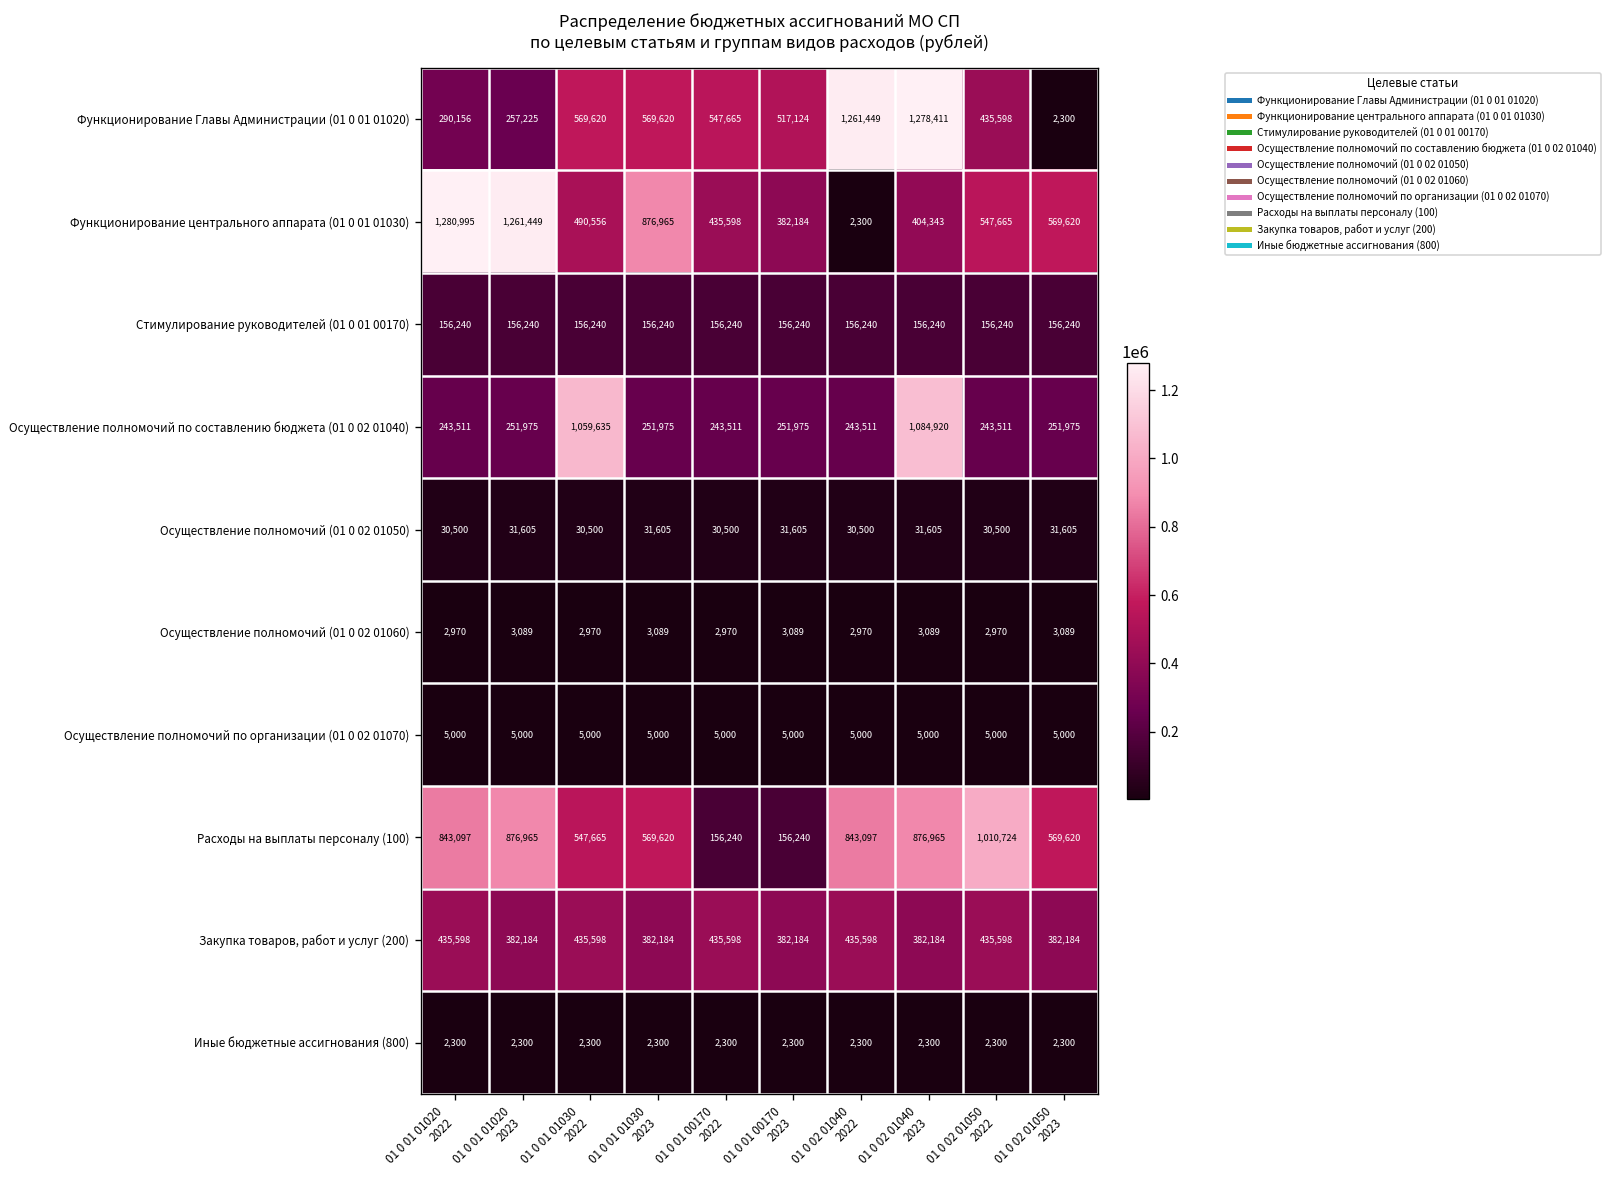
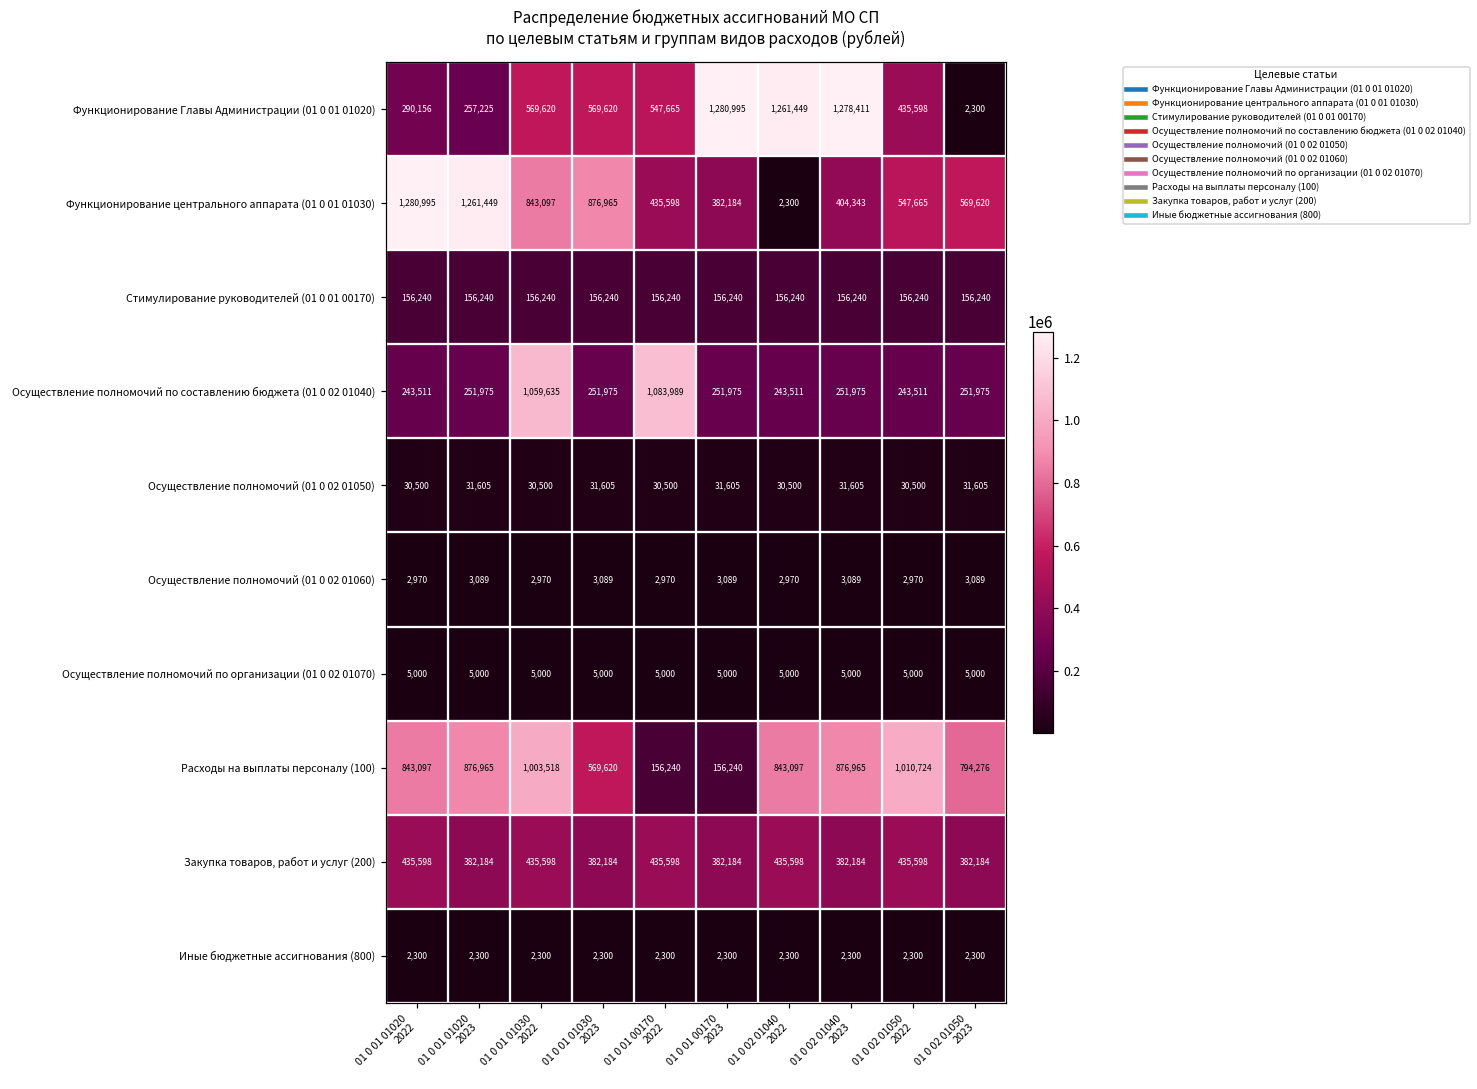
  {
    "Функционирование Главы Администрации (01 0 01 01020)": {
      "01 0 01 01020 2022": "290,156",
      "01 0 01 01020 2023": "257,225",
      "01 0 01 01030 2022": "569,620",
      "01 0 01 01030 2023": "569,620",
      "01 0 01 00170 2022": "547,665",
-     "01 0 01 00170 2023": "517,124",
+     "01 0 01 00170 2023": "1,280,995",
      "01 0 02 01040 2022": "1,261,449",
      "01 0 02 01040 2023": "1,278,411",
      "01 0 02 01050 2022": "435,598",
      "01 0 02 01050 2023": "2,300"
    },
    "Функционирование центрального аппарата (01 0 01 01030)": {
      "01 0 01 01020 2022": "1,280,995",
      "01 0 01 01020 2023": "1,261,449",
-     "01 0 01 01030 2022": "490,556",
+     "01 0 01 01030 2022": "843,097",
      "01 0 01 01030 2023": "876,965",
      "01 0 01 00170 2022": "435,598",
      "01 0 01 00170 2023": "382,184",
      "01 0 02 01040 2022": "2,300",
      "01 0 02 01040 2023": "404,343",
      "01 0 02 01050 2022": "547,665",
      "01 0 02 01050 2023": "569,620"
    },
    "Стимулирование руководителей (01 0 01 00170)": {
      "01 0 01 01020 2022": "156,240",
      "01 0 01 01020 2023": "156,240",
      "01 0 01 01030 2022": "156,240",
      "01 0 01 01030 2023": "156,240",
      "01 0 01 00170 2022": "156,240",
      "01 0 01 00170 2023": "156,240",
      "01 0 02 01040 2022": "156,240",
      "01 0 02 01040 2023": "156,240",
      "01 0 02 01050 2022": "156,240",
      "01 0 02 01050 2023": "156,240"
    },
    "Осуществление полномочий по составлению бюджета (01 0 02 01040)": {
      "01 0 01 01020 2022": "243,511",
      "01 0 01 01020 2023": "251,975",
      "01 0 01 01030 2022": "1,059,635",
      "01 0 01 01030 2023": "251,975",
-     "01 0 01 00170 2022": "243,511",
+     "01 0 01 00170 2022": "1,083,989",
      "01 0 01 00170 2023": "251,975",
      "01 0 02 01040 2022": "243,511",
-     "01 0 02 01040 2023": "1,084,920",
+     "01 0 02 01040 2023": "251,975",
      "01 0 02 01050 2022": "243,511",
      "01 0 02 01050 2023": "251,975"
    },
    "Осуществление полномочий (01 0 02 01050)": {
      "01 0 01 01020 2022": "30,500",
      "01 0 01 01020 2023": "31,605",
      "01 0 01 01030 2022": "30,500",
      "01 0 01 01030 2023": "31,605",
      "01 0 01 00170 2022": "30,500",
      "01 0 01 00170 2023": "31,605",
      "01 0 02 01040 2022": "30,500",
      "01 0 02 01040 2023": "31,605",
      "01 0 02 01050 2022": "30,500",
      "01 0 02 01050 2023": "31,605"
    },
    "Осуществление полномочий (01 0 02 01060)": {
      "01 0 01 01020 2022": "2,970",
      "01 0 01 01020 2023": "3,089",
      "01 0 01 01030 2022": "2,970",
      "01 0 01 01030 2023": "3,089",
      "01 0 01 00170 2022": "2,970",
      "01 0 01 00170 2023": "3,089",
      "01 0 02 01040 2022": "2,970",
      "01 0 02 01040 2023": "3,089",
      "01 0 02 01050 2022": "2,970",
      "01 0 02 01050 2023": "3,089"
    },
    "Осуществление полномочий по организации (01 0 02 01070)": {
      "01 0 01 01020 2022": "5,000",
      "01 0 01 01020 2023": "5,000",
      "01 0 01 01030 2022": "5,000",
      "01 0 01 01030 2023": "5,000",
      "01 0 01 00170 2022": "5,000",
      "01 0 01 00170 2023": "5,000",
      "01 0 02 01040 2022": "5,000",
      "01 0 02 01040 2023": "5,000",
      "01 0 02 01050 2022": "5,000",
      "01 0 02 01050 2023": "5,000"
    },
    "Расходы на выплаты персоналу (100)": {
      "01 0 01 01020 2022": "843,097",
      "01 0 01 01020 2023": "876,965",
-     "01 0 01 01030 2022": "547,665",
+     "01 0 01 01030 2022": "1,003,518",
      "01 0 01 01030 2023": "569,620",
      "01 0 01 00170 2022": "156,240",
      "01 0 01 00170 2023": "156,240",
      "01 0 02 01040 2022": "843,097",
      "01 0 02 01040 2023": "876,965",
      "01 0 02 01050 2022": "1,010,724",
-     "01 0 02 01050 2023": "569,620"
+     "01 0 02 01050 2023": "794,276"
    },
    "Закупка товаров, работ и услуг (200)": {
      "01 0 01 01020 2022": "435,598",
      "01 0 01 01020 2023": "382,184",
      "01 0 01 01030 2022": "435,598",
      "01 0 01 01030 2023": "382,184",
      "01 0 01 00170 2022": "435,598",
      "01 0 01 00170 2023": "382,184",
      "01 0 02 01040 2022": "435,598",
      "01 0 02 01040 2023": "382,184",
      "01 0 02 01050 2022": "435,598",
      "01 0 02 01050 2023": "382,184"
    },
    "Иные бюджетные ассигнования (800)": {
      "01 0 01 01020 2022": "2,300",
      "01 0 01 01020 2023": "2,300",
      "01 0 01 01030 2022": "2,300",
      "01 0 01 01030 2023": "2,300",
      "01 0 01 00170 2022": "2,300",
      "01 0 01 00170 2023": "2,300",
      "01 0 02 01040 2022": "2,300",
      "01 0 02 01040 2023": "2,300",
      "01 0 02 01050 2022": "2,300",
      "01 0 02 01050 2023": "2,300"
    }
  }
